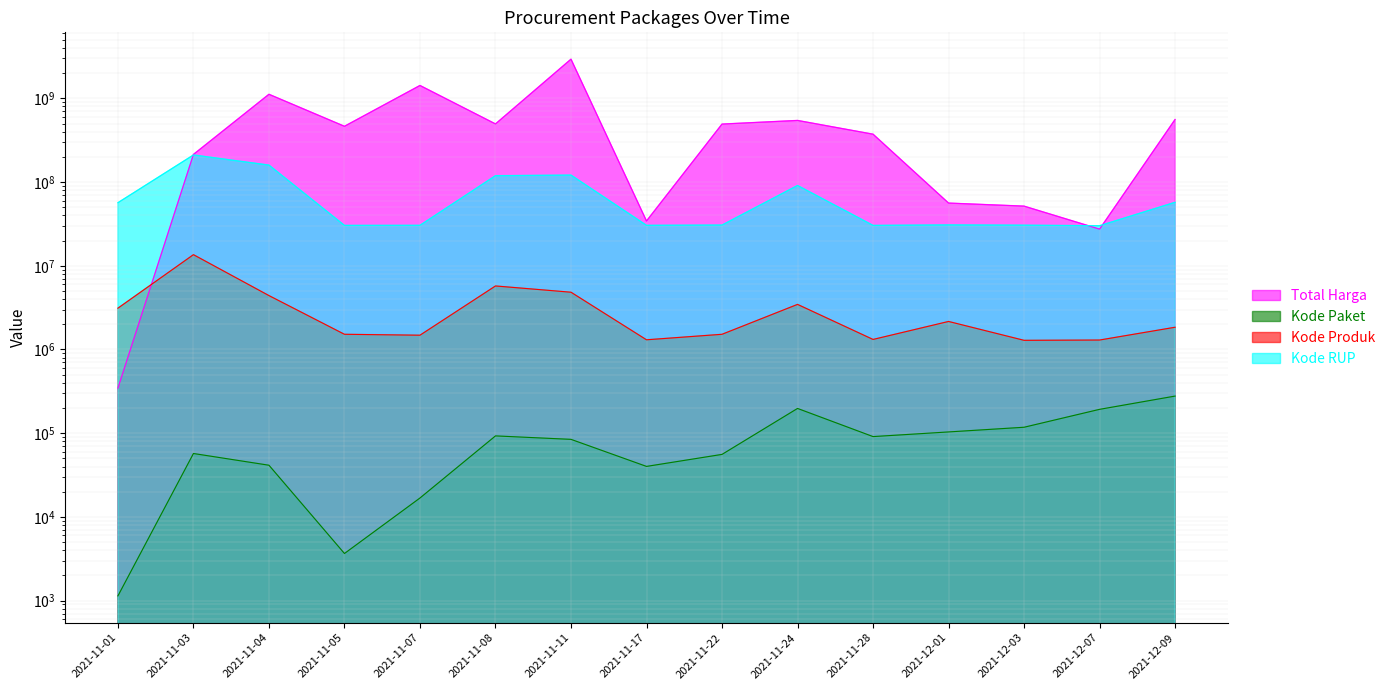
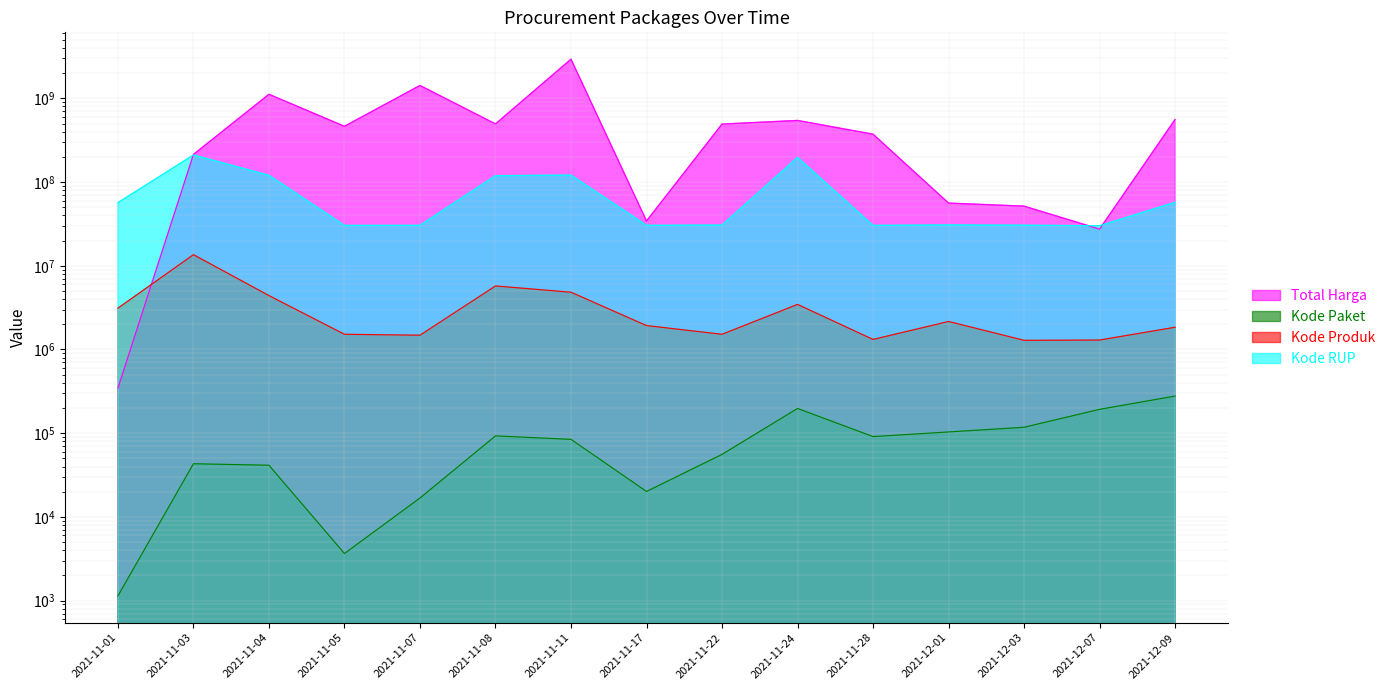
  {
    "Total Harga": {
      "2021-11-01": 350000,
      "2021-11-04": 1100000000,
      "2021-11-05": 500000000,
      "2021-11-07": 1400000000,
      "2021-11-08": 500000000,
      "2021-11-11": 2900000000,
      "2021-11-17": 34000000,
      "2021-11-22": 500000000,
      "2021-11-24": 500000000,
      "2021-11-28": 400000000,
      "2021-12-01": 60000000,
      "2021-12-03": 50000000,
      "2021-12-07": 27000000,
      "2021-12-09": 600000000
    },
    "Kode Paket": {
      "2021-11-01": 1100,
-     "2021-11-03": 60000,
+     "2021-11-03": 40000,
      "2021-11-04": 40000,
      "2021-11-05": 4000,
      "2021-11-07": 17000,
      "2021-11-08": 90000,
      "2021-11-11": 80000,
-     "2021-11-17": 40000,
+     "2021-11-17": 20000,
      "2021-11-22": 60000,
      "2021-11-24": 200000,
      "2021-11-28": 90000,
      "2021-12-01": 100000,
      "2021-12-03": 120000,
      "2021-12-07": 190000,
      "2021-12-09": 280000
    },
    "Kode Produk": {
      "2021-11-01": 3100000,
      "2021-11-03": 14000000,
      "2021-11-04": 4000000,
      "2021-11-05": 1500000,
      "2021-11-07": 1500000,
      "2021-11-08": 6000000,
      "2021-11-11": 5000000,
-     "2021-11-17": 1300000,
+     "2021-11-17": 1900000,
      "2021-11-22": 1500000,
      "2021-11-24": 3500000,
      "2021-11-28": 1300000,
      "2021-12-01": 2200000,
      "2021-12-03": 1300000,
      "2021-12-07": 1300000,
      "2021-12-09": 1800000
    },
    "Kode RUP": {
      "2021-11-01": 60000000,
-     "2021-11-04": 160000000,
+     "2021-11-04": 120000000,
      "2021-11-05": 30000000,
      "2021-11-07": 30000000,
      "2021-11-08": 120000000,
      "2021-11-11": 120000000,
      "2021-11-17": 30000000,
      "2021-11-22": 31000000,
-     "2021-11-24": 90000000,
+     "2021-11-24": 200000000,
      "2021-11-28": 30000000,
      "2021-12-01": 31000000,
      "2021-12-03": 31000000,
      "2021-12-07": 30000000,
      "2021-12-09": 60000000
    }
  }
